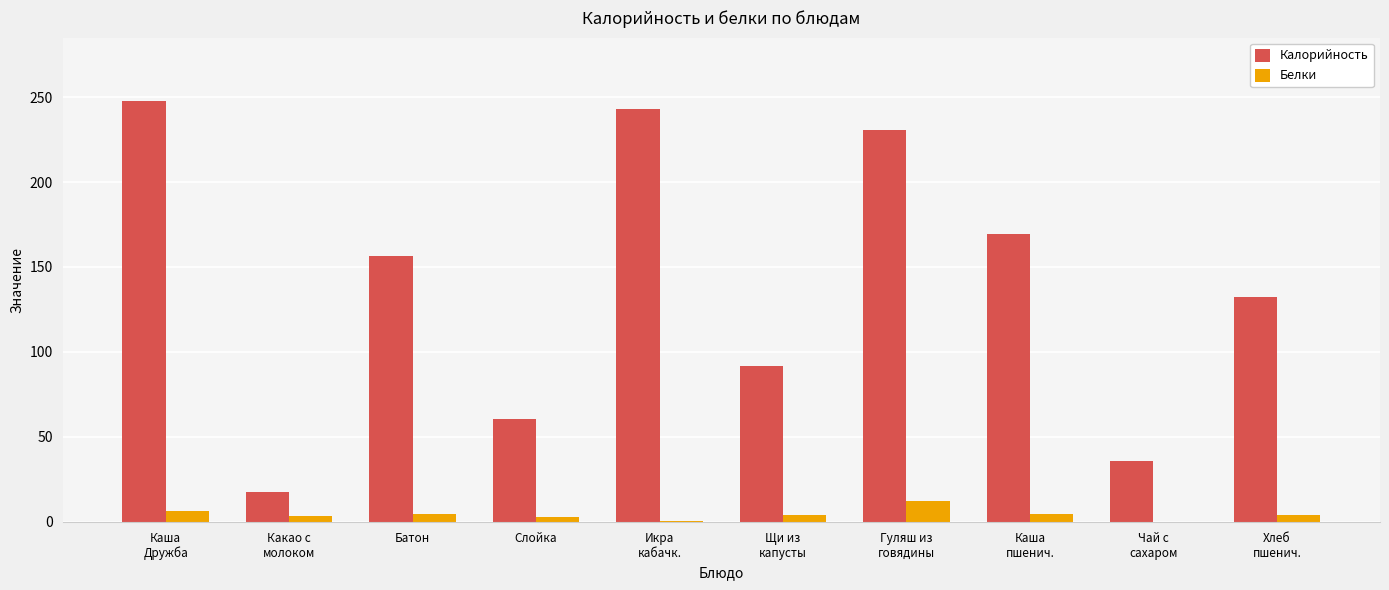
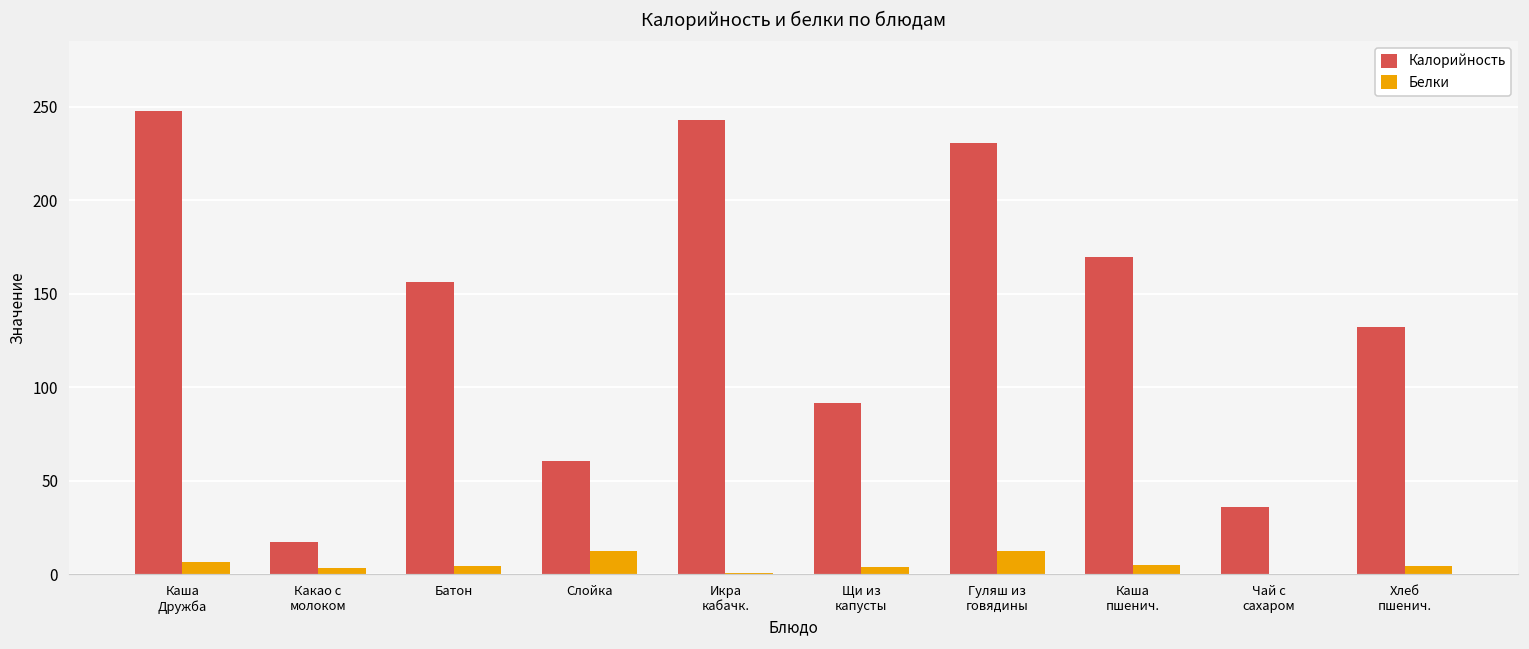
  {
    "Калорийность": {
      "Каша Дружба": 248,
      "Какао с молоком": 17,
      "Батон": 156,
      "Слойка": 61,
      "Икра кабачк.": 243,
      "Щи из капусты": 92,
      "Гуляш из говядины": 230,
      "Каша пшенич.": 170,
      "Чай с сахаром": 36,
      "Хлеб пшенич.": 132
    },
    "Белки": {
      "Каша Дружба": 6,
      "Какао с молоком": 3,
      "Батон": 4,
-     "Слойка": 3,
+     "Слойка": 13,
      "Щи из капусты": 4,
      "Гуляш из говядины": 13,
      "Каша пшенич.": 5,
      "Хлеб пшенич.": 4
    }
  }
